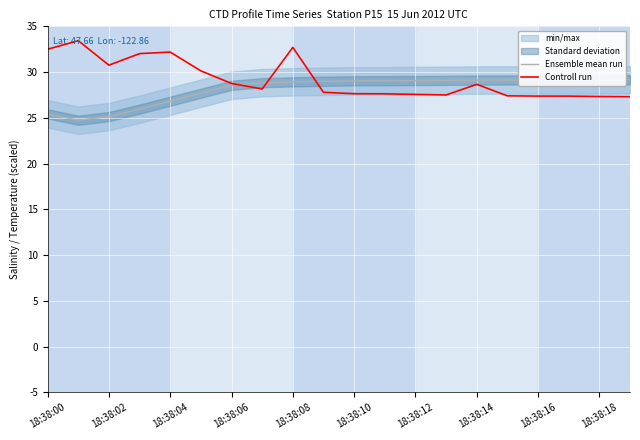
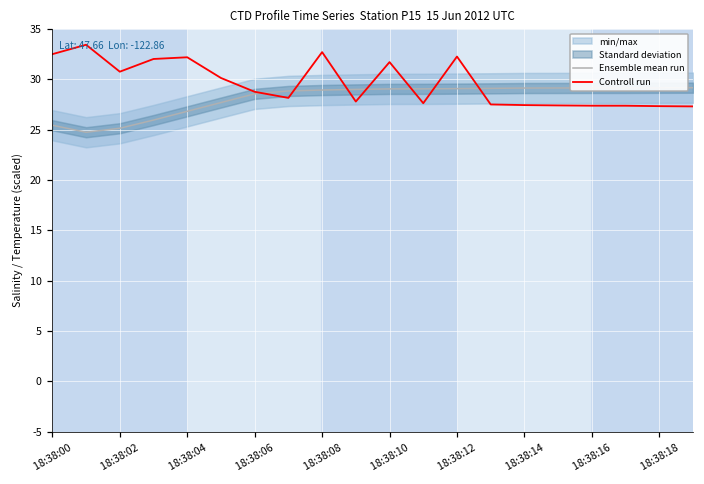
  {
    "Controll run": {
      "18:38:00": 32,
      "18:38:02": 31,
      "18:38:04": 32,
      "18:38:08": 33,
-     "18:38:10": 28,
-     "18:38:12": 28,
-     "18:38:14": 29,
+     "18:38:10": 32,
+     "18:38:12": 32,
+     "18:38:14": 27,
      "18:38:16": 27,
      "18:38:18": 27
    }
  }
